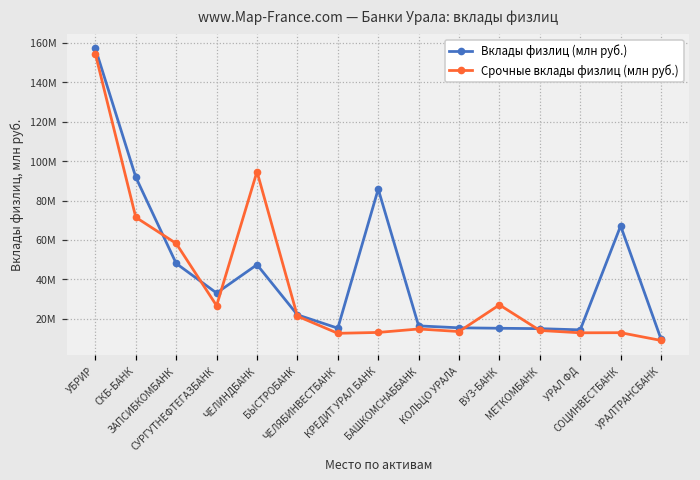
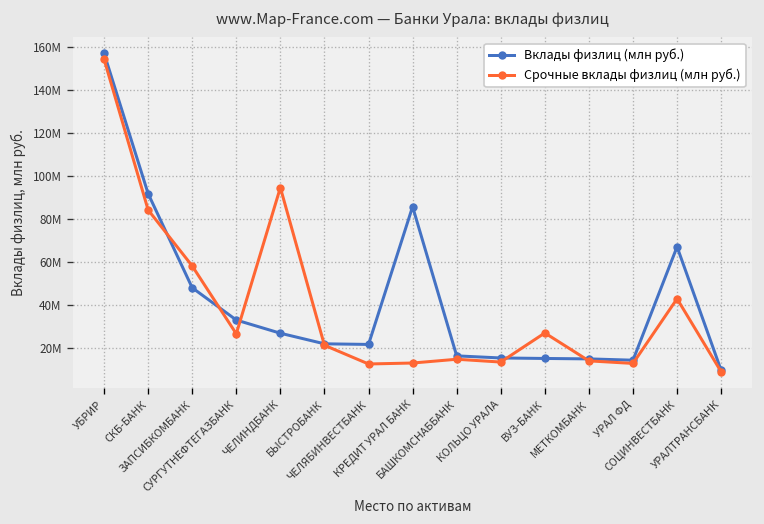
  {
    "Вклады физлиц (млн руб.)": {
      "УБРИР": 157000000,
      "СКБ-БАНК": 92000000,
      "ЗАПСИБКОМБАНК": 48000000,
      "СУРГУТНЕФТЕГАЗБАНК": 33000000,
-     "ЧЕЛИНДБАНК": 47000000,
-     "ЧЕЛЯБИНВЕСТБАНК": 15000000,
+     "ЧЕЛИНДБАНК": 27000000,
+     "ЧЕЛЯБИНВЕСТБАНК": 22000000,
      "КРЕДИТ УРАЛ БАНК": 86000000,
      "БАШКОМСНАББАНК": 16000000,
      "КОЛЬЦО УРАЛА": 15000000,
      "ВУЗ-БАНК": 15000000,
      "УРАЛ ФД": 14000000,
      "СОЦИНВЕСТБАНК": 67000000
    },
    "Срочные вклады физлиц (млн руб.)": {
      "УБРИР": 154000000,
-     "СКБ-БАНК": 72000000,
+     "СКБ-БАНК": 84000000,
      "ЗАПСИБКОМБАНК": 58000000,
      "СУРГУТНЕФТЕГАЗБАНК": 27000000,
      "ЧЕЛИНДБАНК": 95000000,
      "ЧЕЛЯБИНВЕСТБАНК": 13000000,
      "КРЕДИТ УРАЛ БАНК": 13000000,
      "БАШКОМСНАББАНК": 15000000,
      "КОЛЬЦО УРАЛА": 14000000,
      "ВУЗ-БАНК": 27000000,
      "УРАЛ ФД": 13000000,
-     "СОЦИНВЕСТБАНК": 13000000
+     "СОЦИНВЕСТБАНК": 43000000
    }
  }
